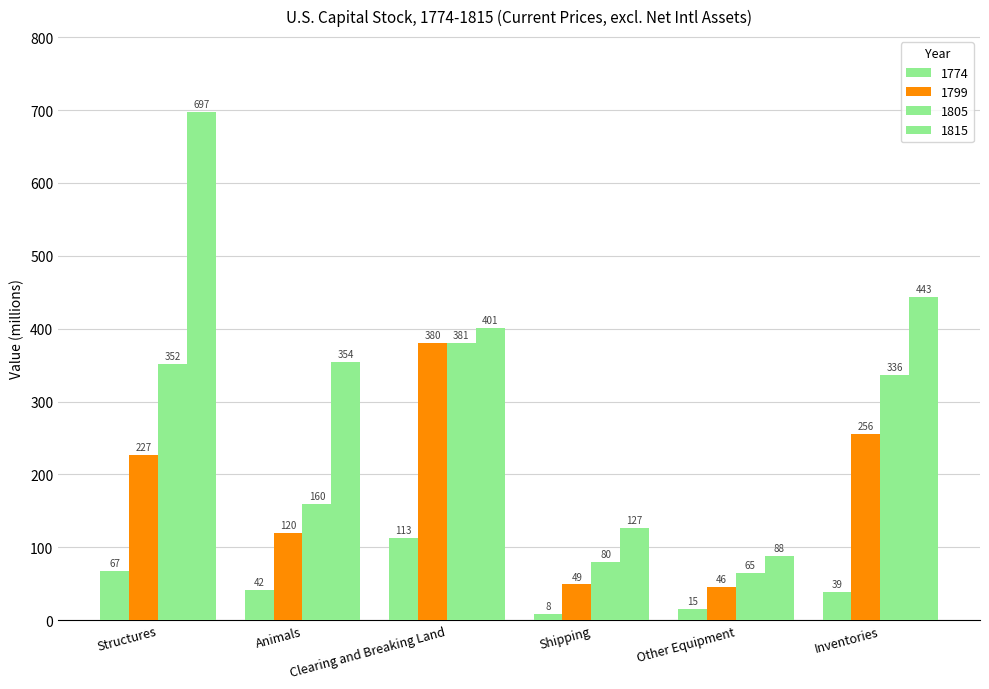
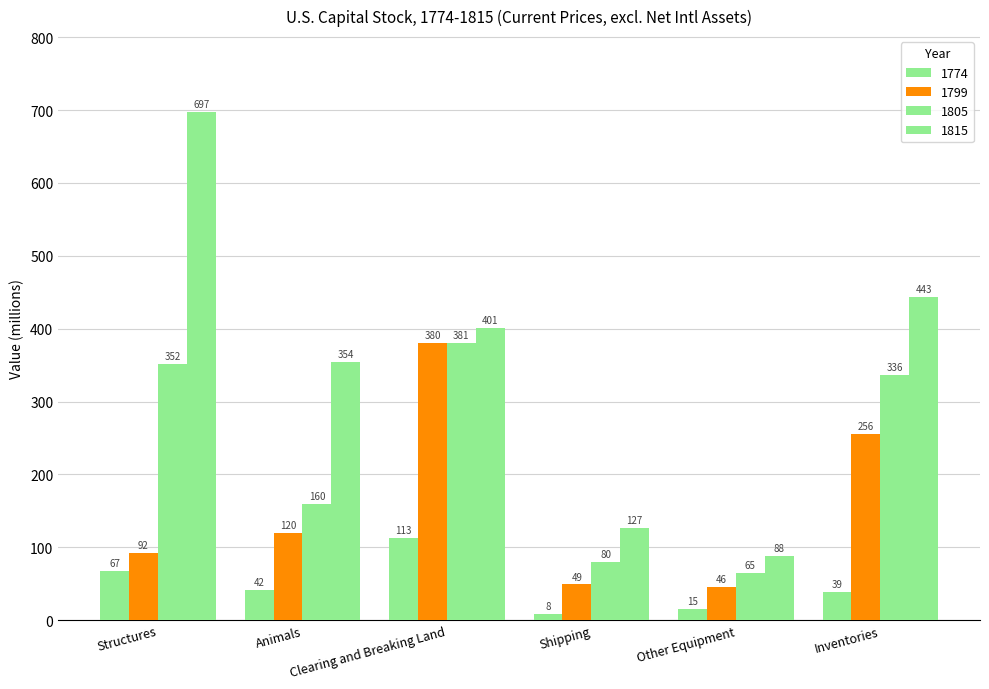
  {
    "1799": {
-     "Structures": 227,
+     "Structures": 92,
      "Animals": 120,
      "Clearing and Breaking Land": 380,
      "Shipping": 49,
      "Other Equipment": 46,
      "Inventories": 256
    }
  }
